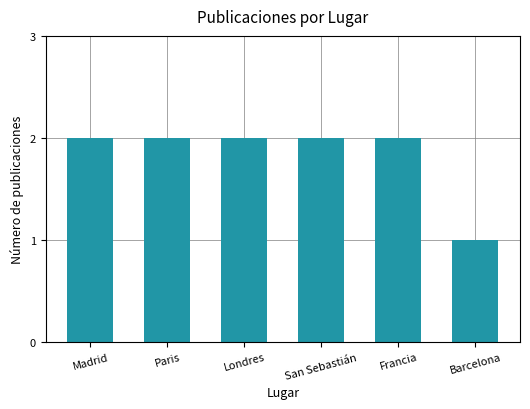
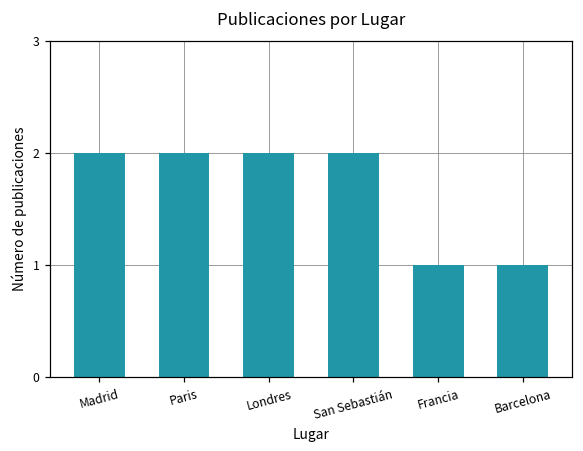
  {
    "Madrid": 2,
    "Paris": 2,
    "Londres": 2,
    "San Sebastián": 2,
-   "Francia": 2,
+   "Francia": 1,
    "Barcelona": 1
  }
